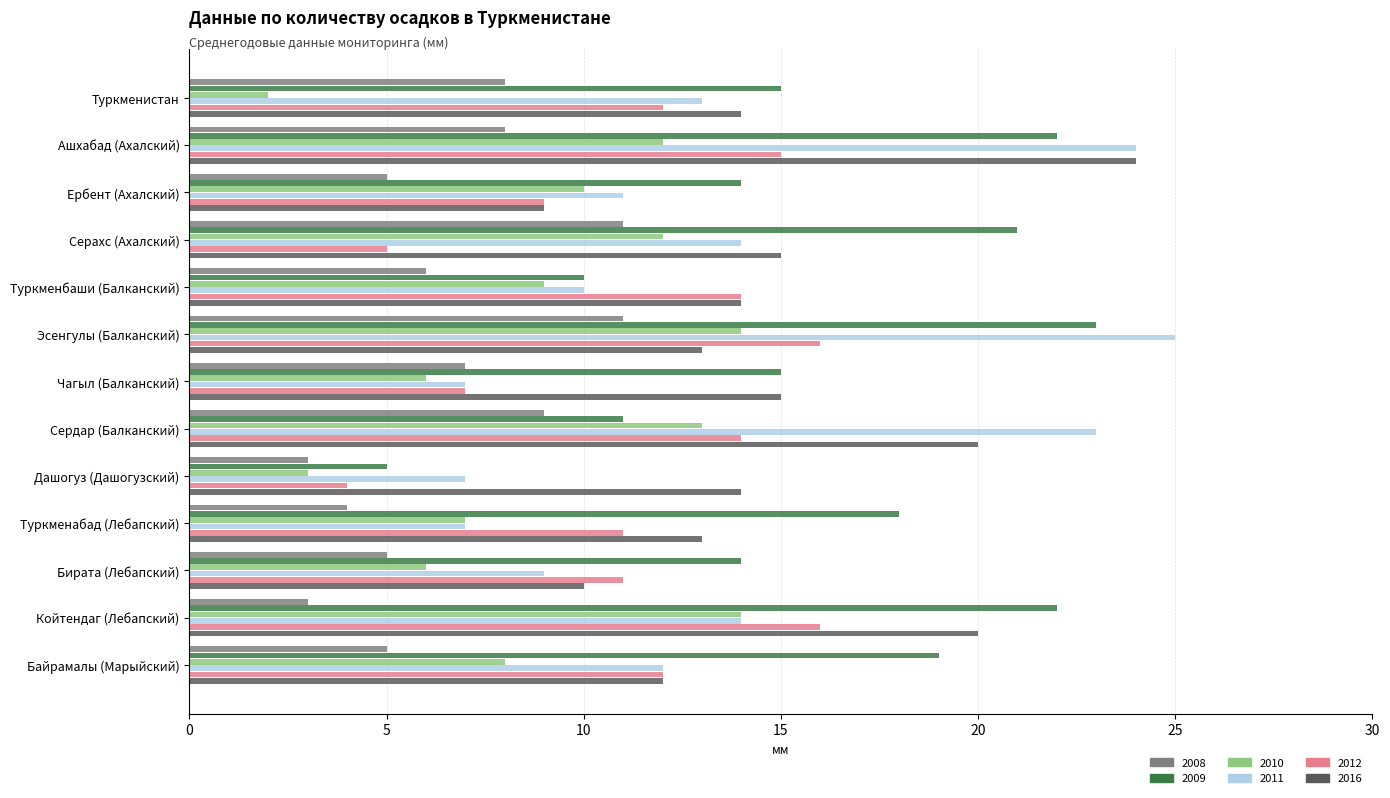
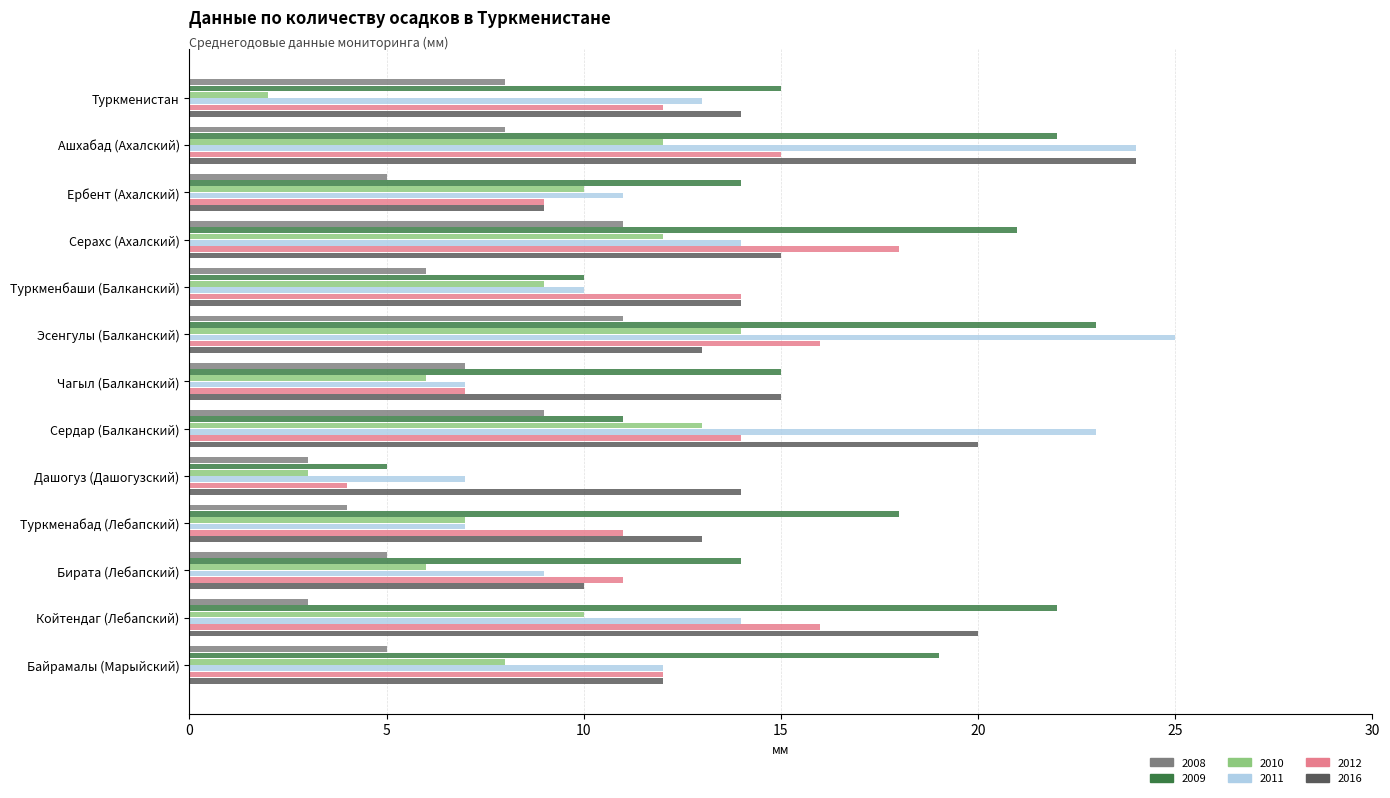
  {
    "2008": {
      "Туркменистан": 8,
      "Ашхабад (Ахалский)": 8,
      "Ербент (Ахалский)": 5,
      "Серахс (Ахалский)": 11,
      "Туркменбаши (Балканский)": 6,
      "Эсенгулы (Балканский)": 11,
      "Чагыл (Балканский)": 7,
      "Сердар (Балканский)": 9,
      "Дашогуз (Дашогузский)": 3,
      "Туркменабад (Лебапский)": 4,
      "Бирата (Лебапский)": 5,
      "Койтендаг (Лебапский)": 3,
      "Байрамалы (Марыйский)": 5
    },
    "2010": {
      "Туркменистан": 2,
      "Ашхабад (Ахалский)": 12,
      "Ербент (Ахалский)": 10,
      "Серахс (Ахалский)": 12,
      "Туркменбаши (Балканский)": 9,
      "Эсенгулы (Балканский)": 14,
      "Чагыл (Балканский)": 6,
      "Сердар (Балканский)": 13,
      "Дашогуз (Дашогузский)": 3,
      "Туркменабад (Лебапский)": 7,
      "Бирата (Лебапский)": 6,
-     "Койтендаг (Лебапский)": 14,
+     "Койтендаг (Лебапский)": 10,
      "Байрамалы (Марыйский)": 8
    },
    "2011": {
      "Туркменистан": 13,
      "Ашхабад (Ахалский)": 24,
      "Ербент (Ахалский)": 11,
      "Серахс (Ахалский)": 14,
      "Туркменбаши (Балканский)": 10,
      "Эсенгулы (Балканский)": 25,
      "Чагыл (Балканский)": 7,
      "Сердар (Балканский)": 23,
      "Дашогуз (Дашогузский)": 7,
      "Туркменабад (Лебапский)": 7,
      "Бирата (Лебапский)": 9,
      "Койтендаг (Лебапский)": 14,
      "Байрамалы (Марыйский)": 12
    },
    "2012": {
      "Туркменистан": 12,
      "Ашхабад (Ахалский)": 15,
      "Ербент (Ахалский)": 9,
-     "Серахс (Ахалский)": 5,
+     "Серахс (Ахалский)": 18,
      "Туркменбаши (Балканский)": 14,
      "Эсенгулы (Балканский)": 16,
      "Чагыл (Балканский)": 7,
      "Сердар (Балканский)": 14,
      "Дашогуз (Дашогузский)": 4,
      "Туркменабад (Лебапский)": 11,
      "Бирата (Лебапский)": 11,
      "Койтендаг (Лебапский)": 16,
      "Байрамалы (Марыйский)": 12
    }
  }
